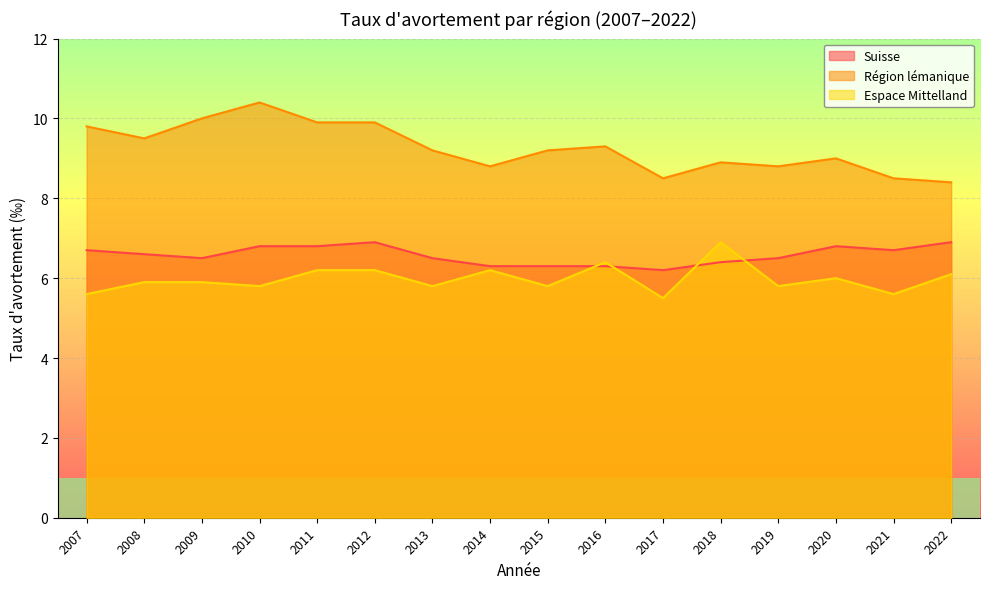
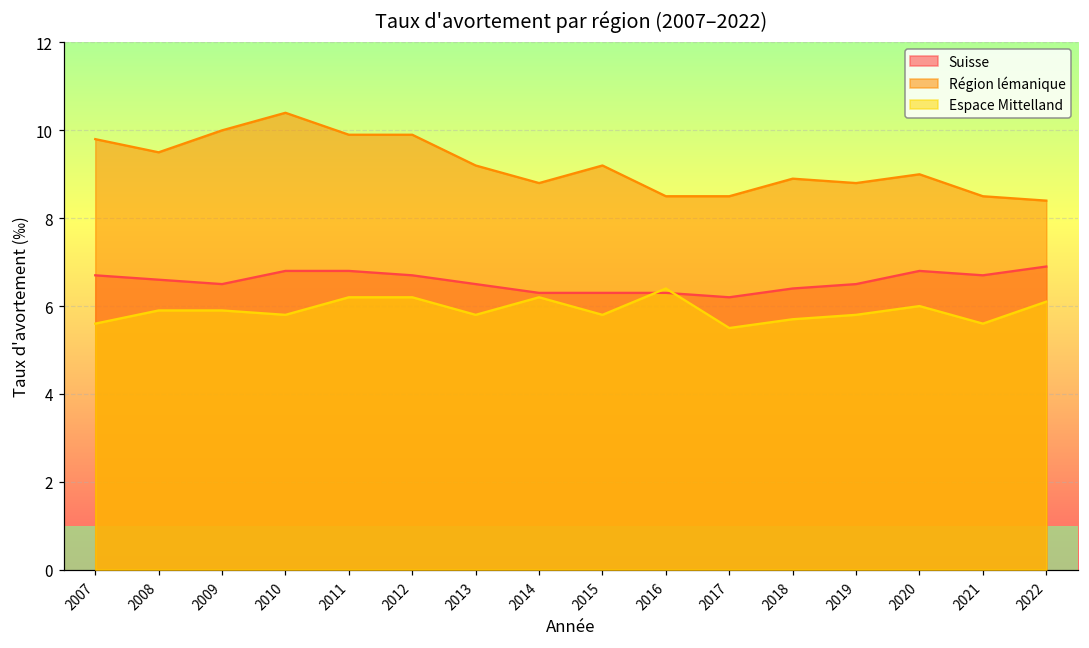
  {
    "Suisse": {
      "2007": 6.7,
      "2008": 6.6,
      "2009": 6.5,
      "2010": 6.8,
      "2011": 6.8,
-     "2012": 6.9,
+     "2012": 6.7,
      "2013": 6.5,
      "2014": 6.3,
      "2015": 6.3,
      "2016": 6.3,
      "2017": 6.2,
      "2018": 6.4,
      "2019": 6.5,
      "2020": 6.8,
      "2021": 6.7,
      "2022": 6.9
    },
    "Région lémanique": {
      "2007": 9.8,
      "2008": 9.5,
      "2009": 10.0,
      "2010": 10.4,
      "2011": 9.9,
      "2012": 9.9,
      "2013": 9.2,
      "2014": 8.8,
      "2015": 9.2,
-     "2016": 9.3,
+     "2016": 8.5,
      "2017": 8.5,
      "2018": 8.9,
      "2019": 8.8,
      "2020": 9.0,
      "2021": 8.5,
      "2022": 8.4
    },
    "Espace Mittelland": {
      "2007": 5.6,
      "2008": 5.9,
      "2009": 5.9,
      "2010": 5.8,
      "2011": 6.2,
      "2012": 6.2,
      "2013": 5.8,
      "2014": 6.2,
      "2015": 5.8,
      "2016": 6.4,
      "2017": 5.5,
-     "2018": 6.9,
+     "2018": 5.7,
      "2019": 5.8,
      "2020": 6.0,
      "2021": 5.6,
      "2022": 6.1
    }
  }
